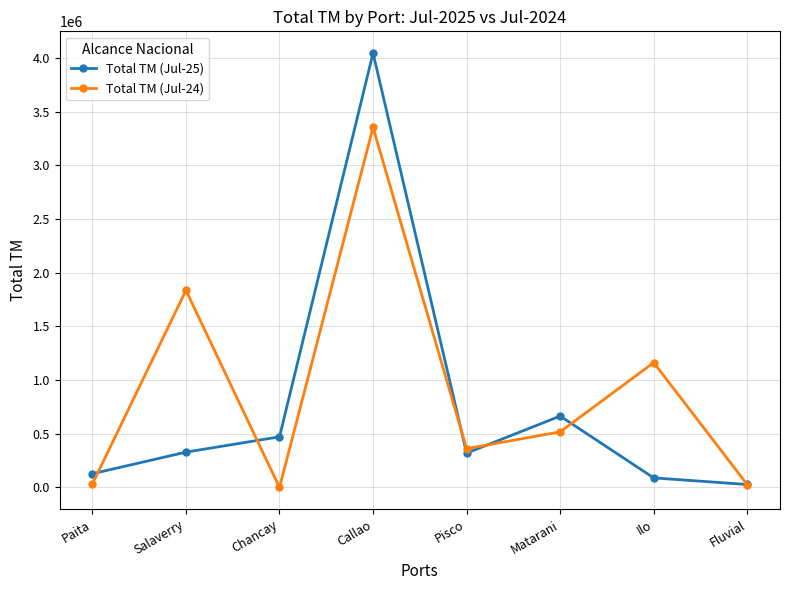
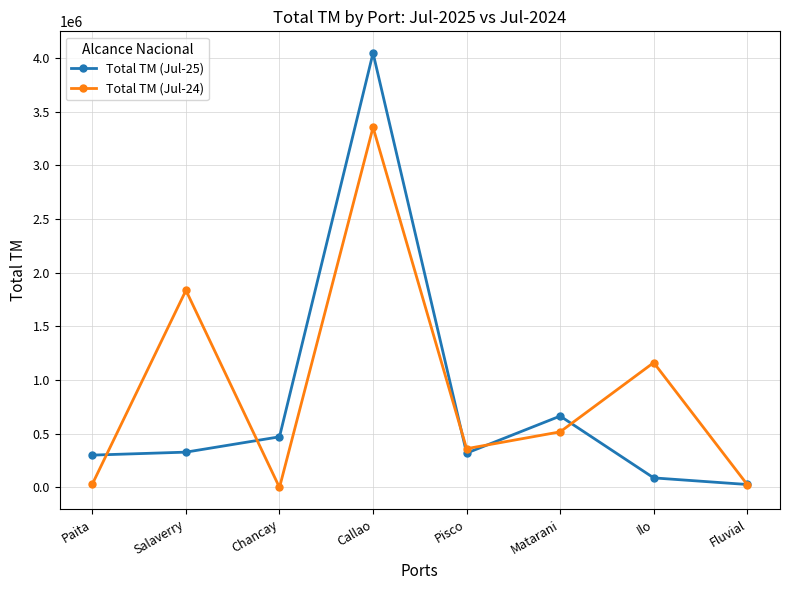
  {
    "Total TM (Jul-25)": {
-     "Paita": 130000,
+     "Paita": 300000,
      "Salaverry": 330000,
      "Chancay": 470000,
      "Callao": 4050000,
      "Pisco": 320000,
      "Matarani": 670000,
      "Ilo": 90000
    },
    "Total TM (Jul-24)": {
      "Paita": 30000,
      "Salaverry": 1840000,
      "Chancay": 0,
      "Callao": 3350000,
      "Pisco": 360000,
      "Matarani": 520000,
      "Ilo": 1160000
    }
  }
